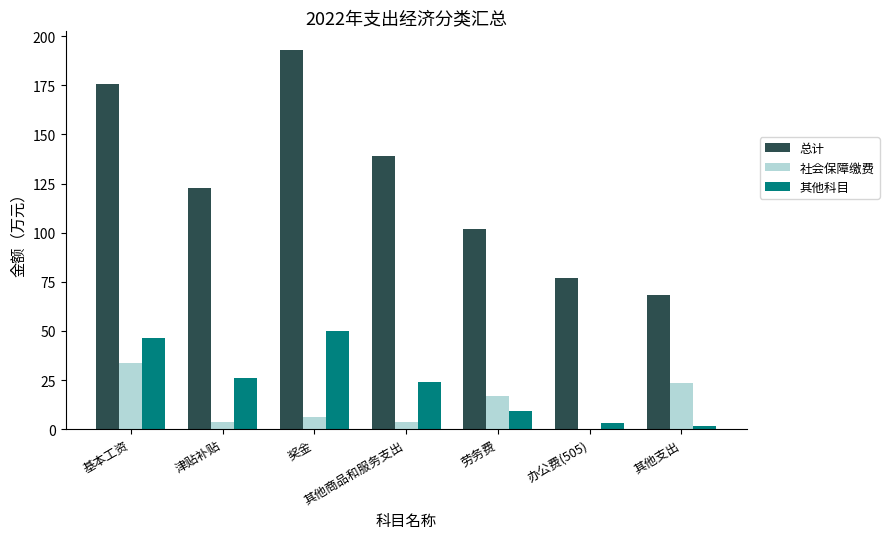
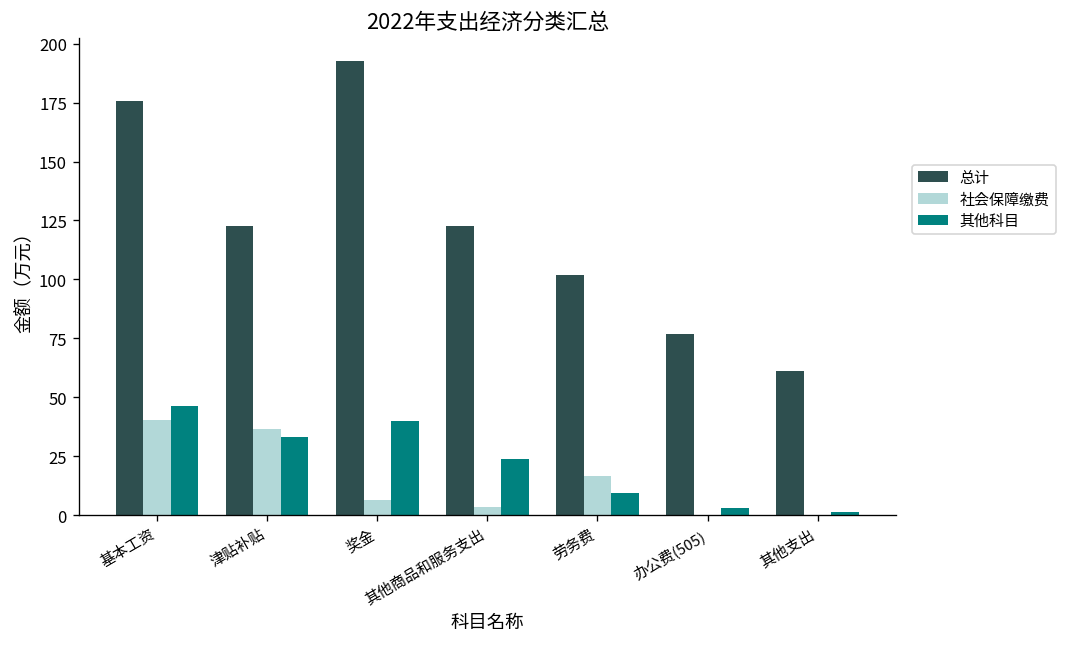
  {
    "总计": {
      "基本工资": 176,
      "津贴补贴": 123,
      "奖金": 193,
-     "其他商品和服务支出": 139,
+     "其他商品和服务支出": 123,
      "劳务费": 102,
      "办公费(505)": 77,
-     "其他支出": 68
+     "其他支出": 61
    },
    "社会保障缴费": {
-     "基本工资": 34,
-     "津贴补贴": 4,
+     "基本工资": 41,
+     "津贴补贴": 36,
      "奖金": 6,
      "其他商品和服务支出": 4,
      "劳务费": 17,
      "办公费(505)": 0,
-     "其他支出": 23
+     "其他支出": 0
    },
    "其他科目": {
      "基本工资": 46,
-     "津贴补贴": 26,
-     "奖金": 50,
+     "津贴补贴": 33,
+     "奖金": 40,
      "其他商品和服务支出": 24,
      "劳务费": 9,
      "办公费(505)": 3,
      "其他支出": 2
    }
  }
